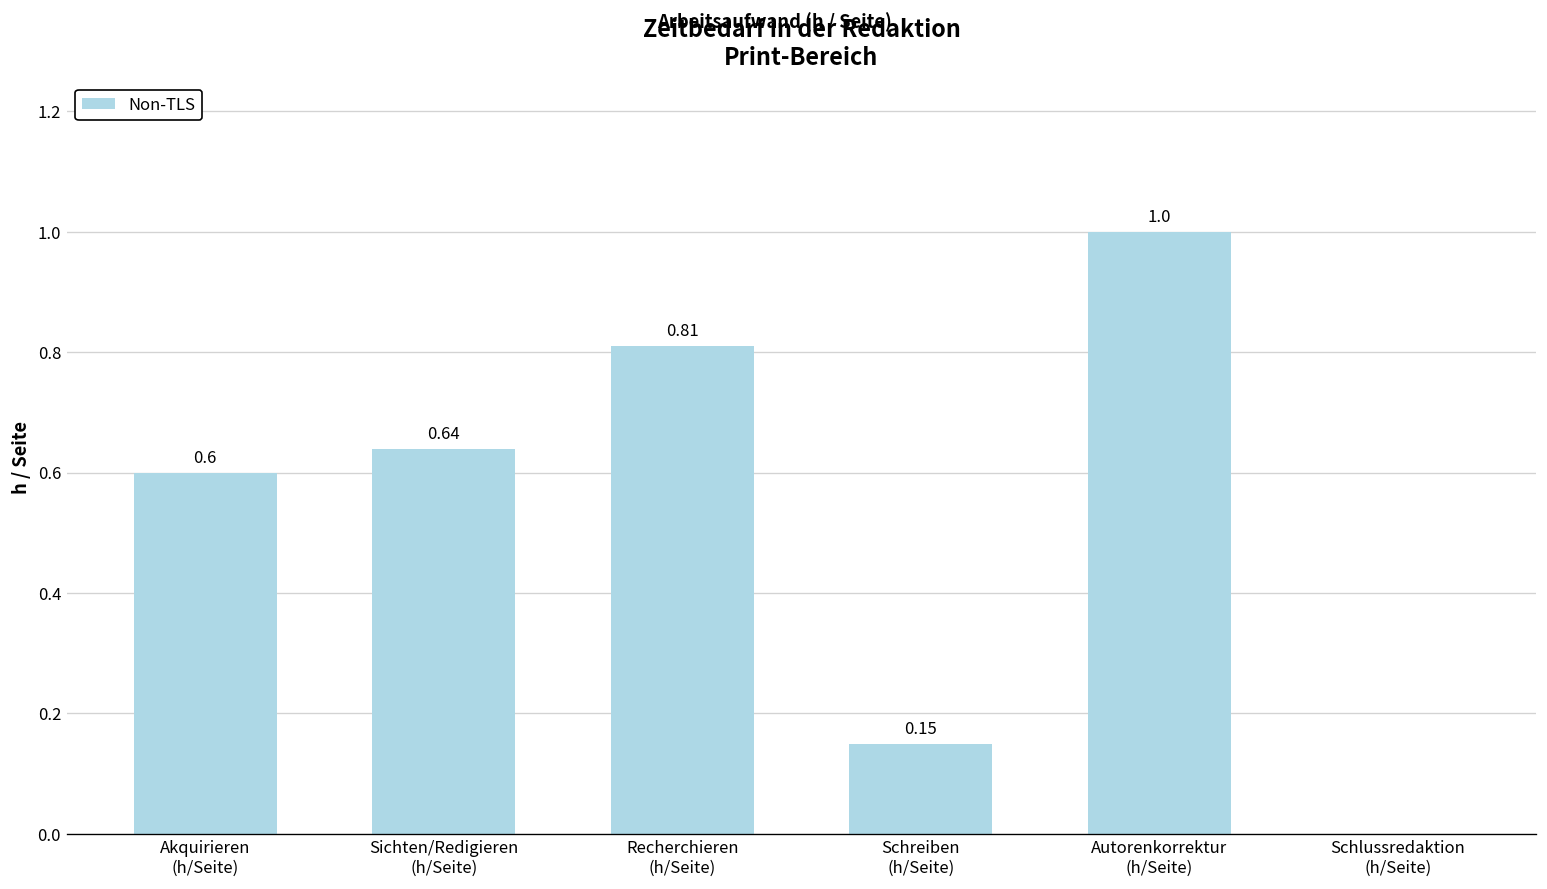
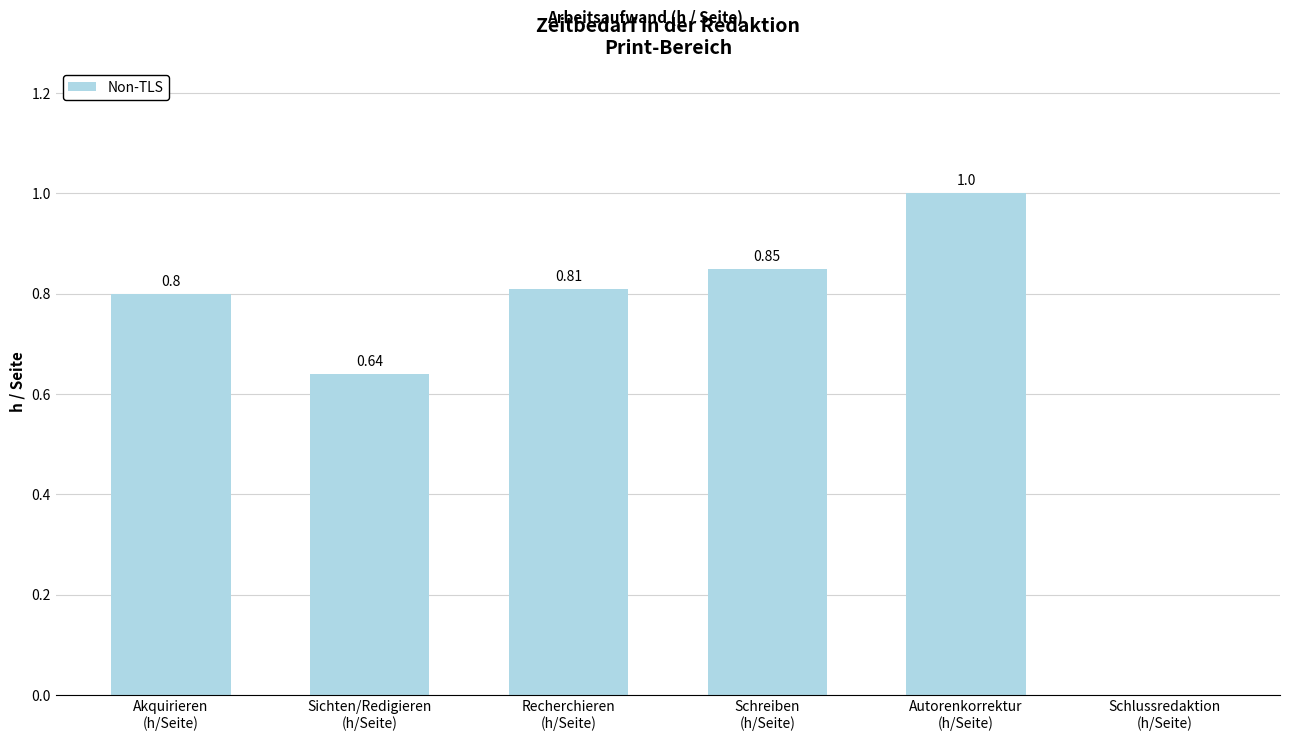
  {
-   "Akquirieren (h/Seite)": 0.6,
+   "Akquirieren (h/Seite)": 0.8,
    "Sichten/Redigieren (h/Seite)": 0.64,
    "Recherchieren (h/Seite)": 0.81,
-   "Schreiben (h/Seite)": 0.15,
+   "Schreiben (h/Seite)": 0.85,
    "Autorenkorrektur (h/Seite)": 1.0
  }
